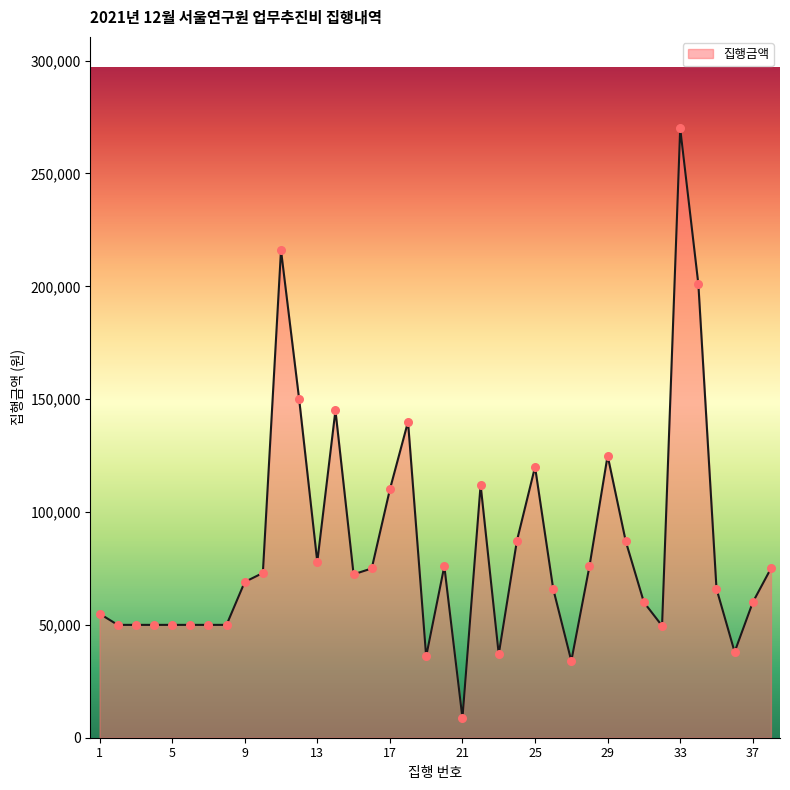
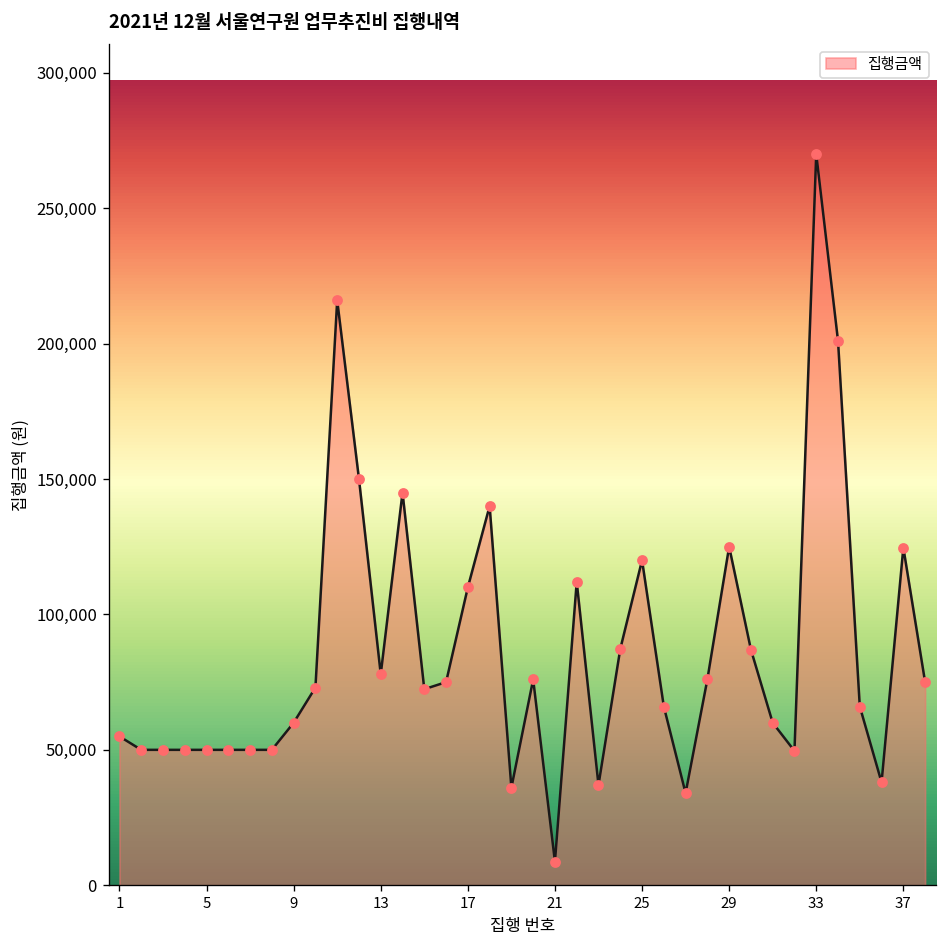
  {
    "1": "55,000",
    "5": "50,000",
-   "9": "69,000",
+   "9": "60,000",
    "13": "78,000",
    "17": "110,000",
    "21": "9,000",
    "25": "120,000",
    "29": "125,000",
    "33": "270,000",
-   "37": "60,000"
+   "37": "125,000"
  }
